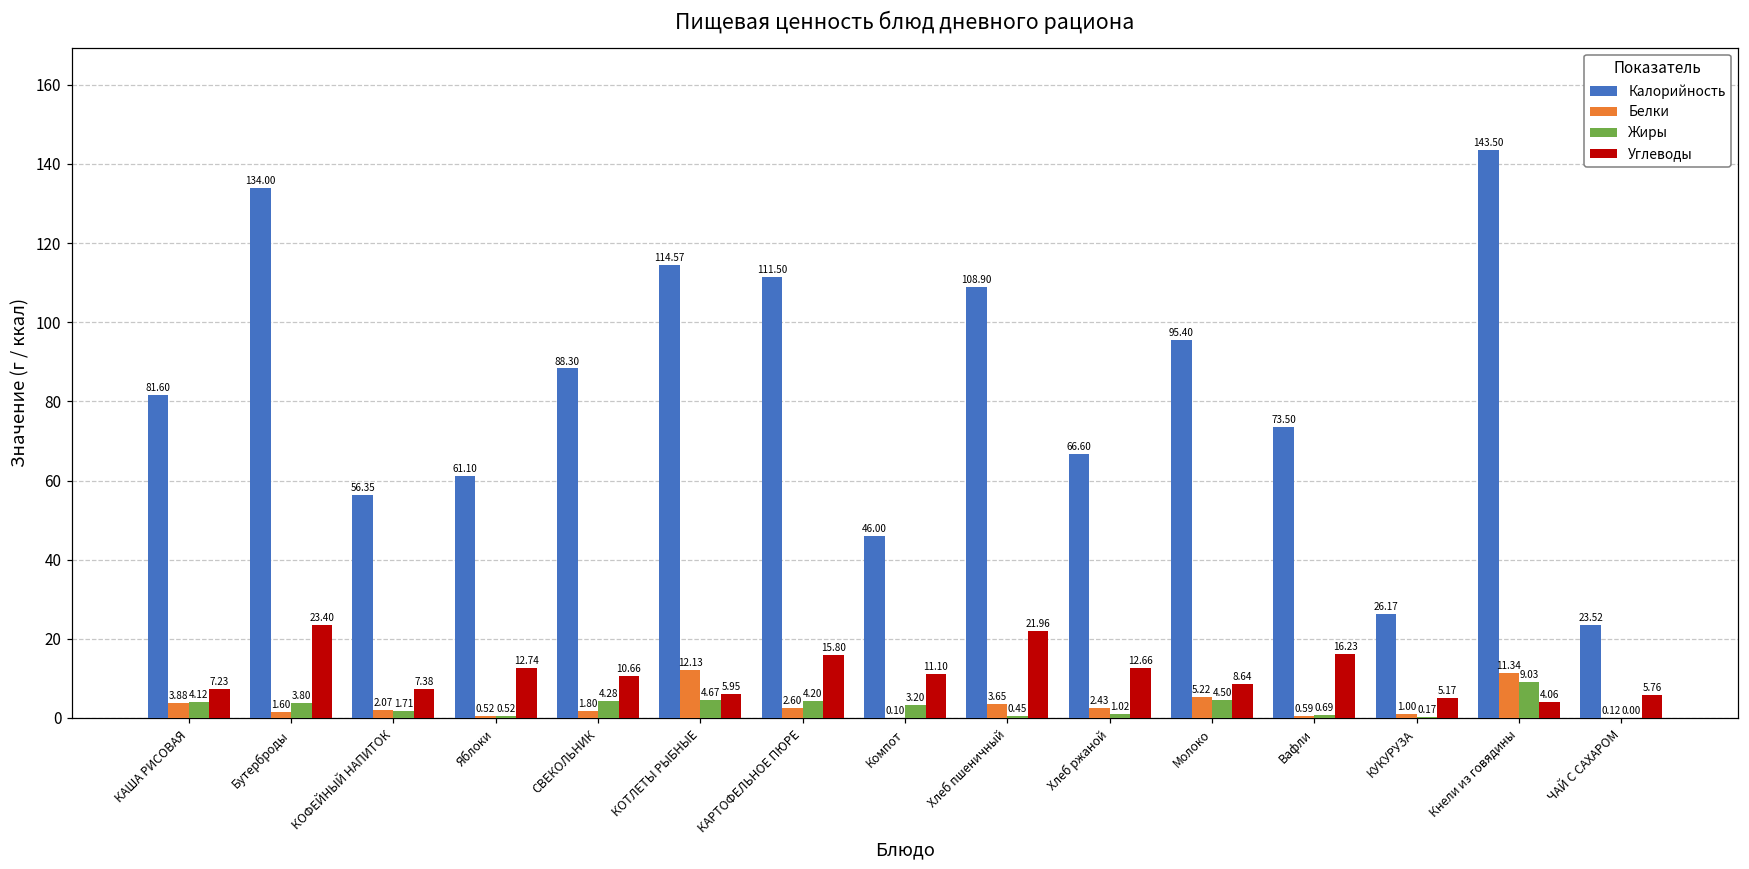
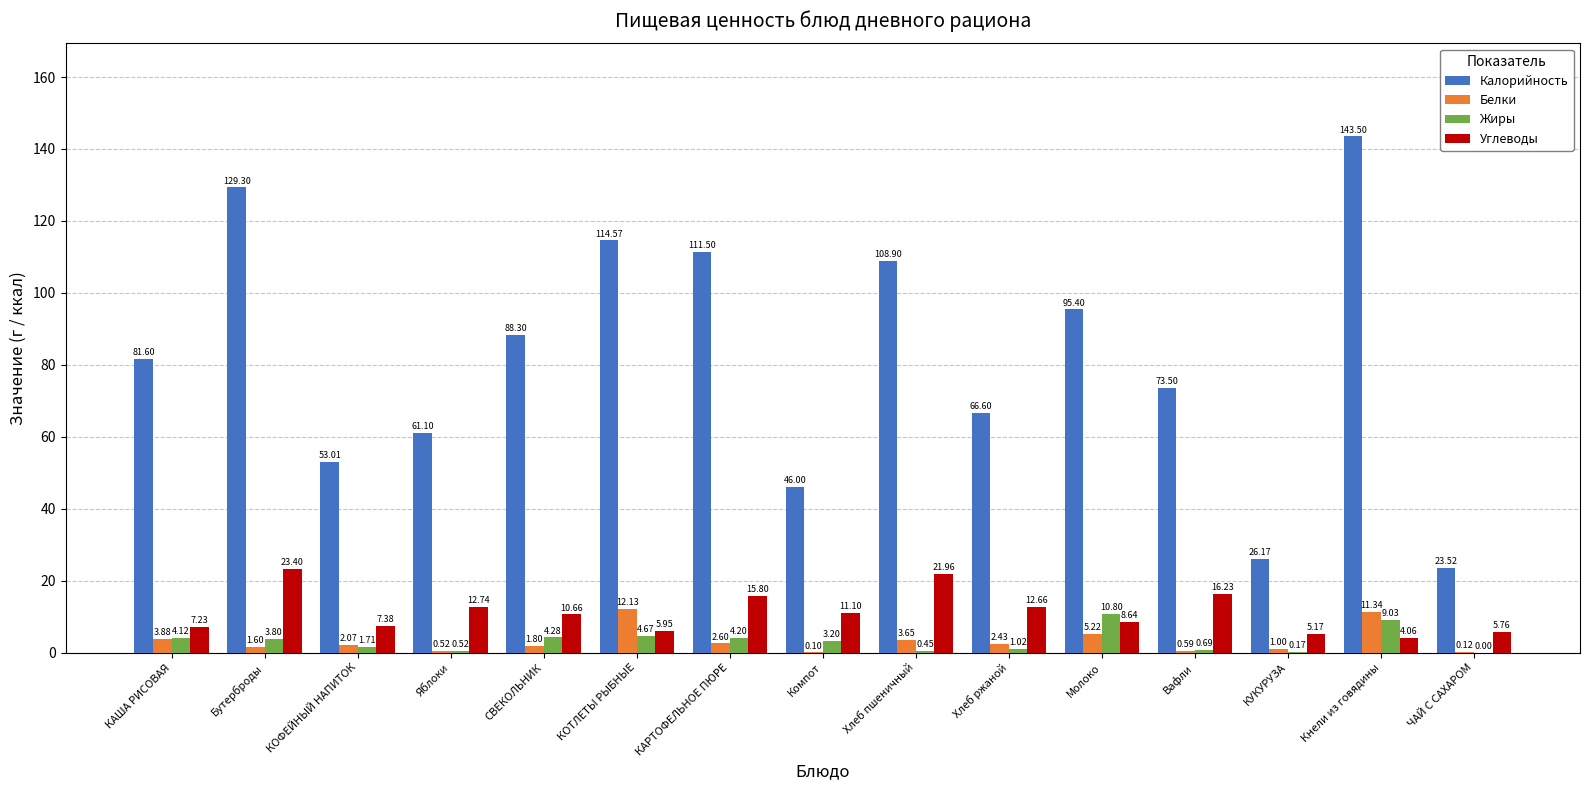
  {
    "Калорийность": {
      "КАША РИСОВАЯ": 81.60,
-     "Бутерброды": 134.00,
-     "КОФЕЙНЫЙ НАПИТОК": 56.35,
+     "Бутерброды": 129.30,
+     "КОФЕЙНЫЙ НАПИТОК": 53.01,
      "Яблоки": 61.10,
      "СВЕКОЛЬНИК": 88.30,
      "КОТЛЕТЫ РЫБНЫЕ": 114.57,
      "КАРТОФЕЛЬНОЕ ПЮРЕ": 111.50,
      "Компот": 46.00,
      "Хлеб пшеничный": 108.90,
      "Хлеб ржаной": 66.60,
      "Молоко": 95.40,
      "Вафли": 73.50,
      "КУКУРУЗА": 26.17,
      "Кнели из говядины": 143.50,
      "ЧАЙ С САХАРОМ": 23.52
    },
    "Белки": {
      "КАША РИСОВАЯ": 3.88,
      "Бутерброды": 1.60,
      "КОФЕЙНЫЙ НАПИТОК": 2.07,
      "Яблоки": 0.52,
      "СВЕКОЛЬНИК": 1.80,
      "КОТЛЕТЫ РЫБНЫЕ": 12.13,
      "КАРТОФЕЛЬНОЕ ПЮРЕ": 2.60,
      "Компот": 0.10,
      "Хлеб пшеничный": 3.65,
      "Хлеб ржаной": 2.43,
      "Молоко": 5.22,
      "Вафли": 0.59,
      "КУКУРУЗА": 1.00,
      "Кнели из говядины": 11.34,
      "ЧАЙ С САХАРОМ": 0.12
    },
    "Жиры": {
      "КАША РИСОВАЯ": 4.12,
      "Бутерброды": 3.80,
      "КОФЕЙНЫЙ НАПИТОК": 1.71,
      "Яблоки": 0.52,
      "СВЕКОЛЬНИК": 4.28,
      "КОТЛЕТЫ РЫБНЫЕ": 4.67,
      "КАРТОФЕЛЬНОЕ ПЮРЕ": 4.20,
      "Компот": 3.20,
      "Хлеб пшеничный": 0.45,
      "Хлеб ржаной": 1.02,
-     "Молоко": 4.50,
+     "Молоко": 10.80,
      "Вафли": 0.69,
      "КУКУРУЗА": 0.17,
      "Кнели из говядины": 9.03,
      "ЧАЙ С САХАРОМ": 0.00
    },
    "Углеводы": {
      "КАША РИСОВАЯ": 7.23,
      "Бутерброды": 23.40,
      "КОФЕЙНЫЙ НАПИТОК": 7.38,
      "Яблоки": 12.74,
      "СВЕКОЛЬНИК": 10.66,
      "КОТЛЕТЫ РЫБНЫЕ": 5.95,
      "КАРТОФЕЛЬНОЕ ПЮРЕ": 15.80,
      "Компот": 11.10,
      "Хлеб пшеничный": 21.96,
      "Хлеб ржаной": 12.66,
      "Молоко": 8.64,
      "Вафли": 16.23,
      "КУКУРУЗА": 5.17,
      "Кнели из говядины": 4.06,
      "ЧАЙ С САХАРОМ": 5.76
    }
  }
